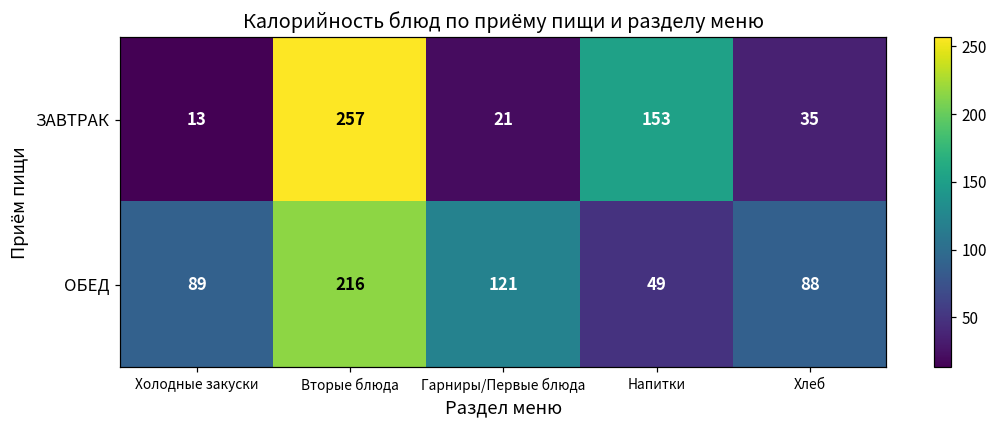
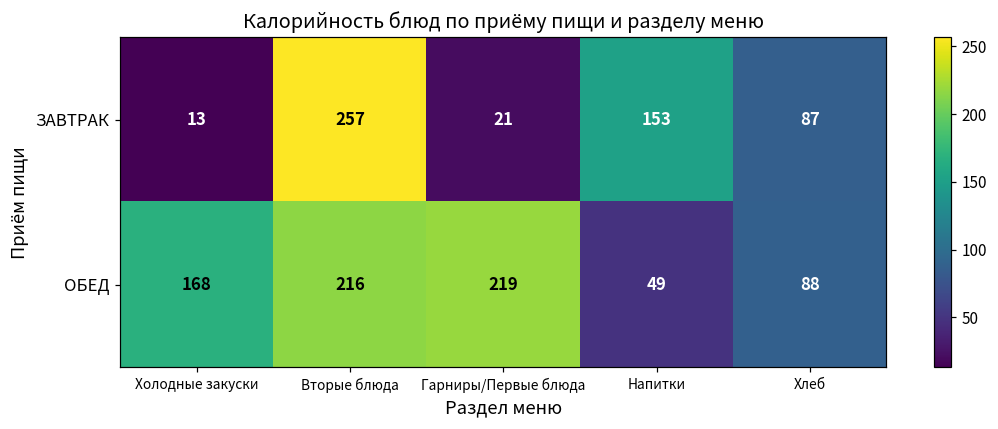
  {
    "ЗАВТРАК": {
      "Холодные закуски": 13,
      "Вторые блюда": 257,
      "Гарниры/Первые блюда": 21,
      "Напитки": 153,
-     "Хлеб": 35
+     "Хлеб": 87
    },
    "ОБЕД": {
-     "Холодные закуски": 89,
+     "Холодные закуски": 168,
      "Вторые блюда": 216,
-     "Гарниры/Первые блюда": 121,
+     "Гарниры/Первые блюда": 219,
      "Напитки": 49,
      "Хлеб": 88
    }
  }
